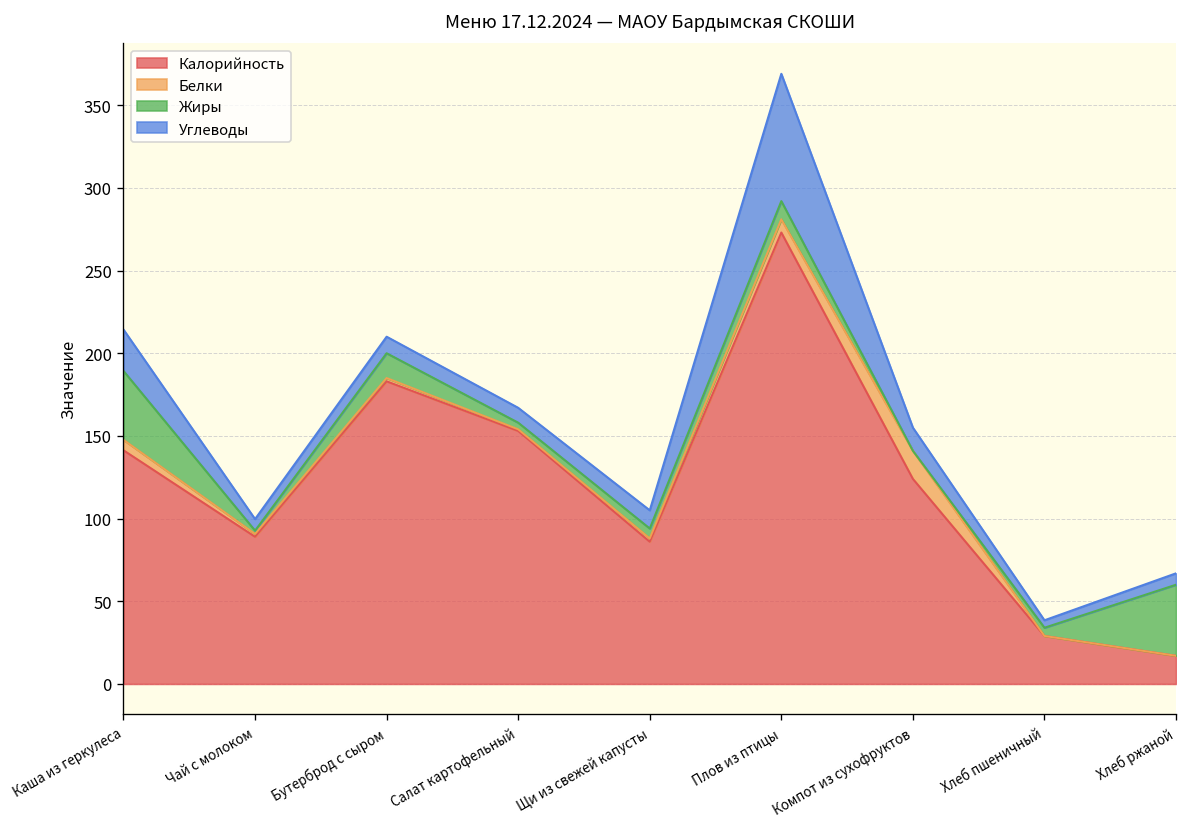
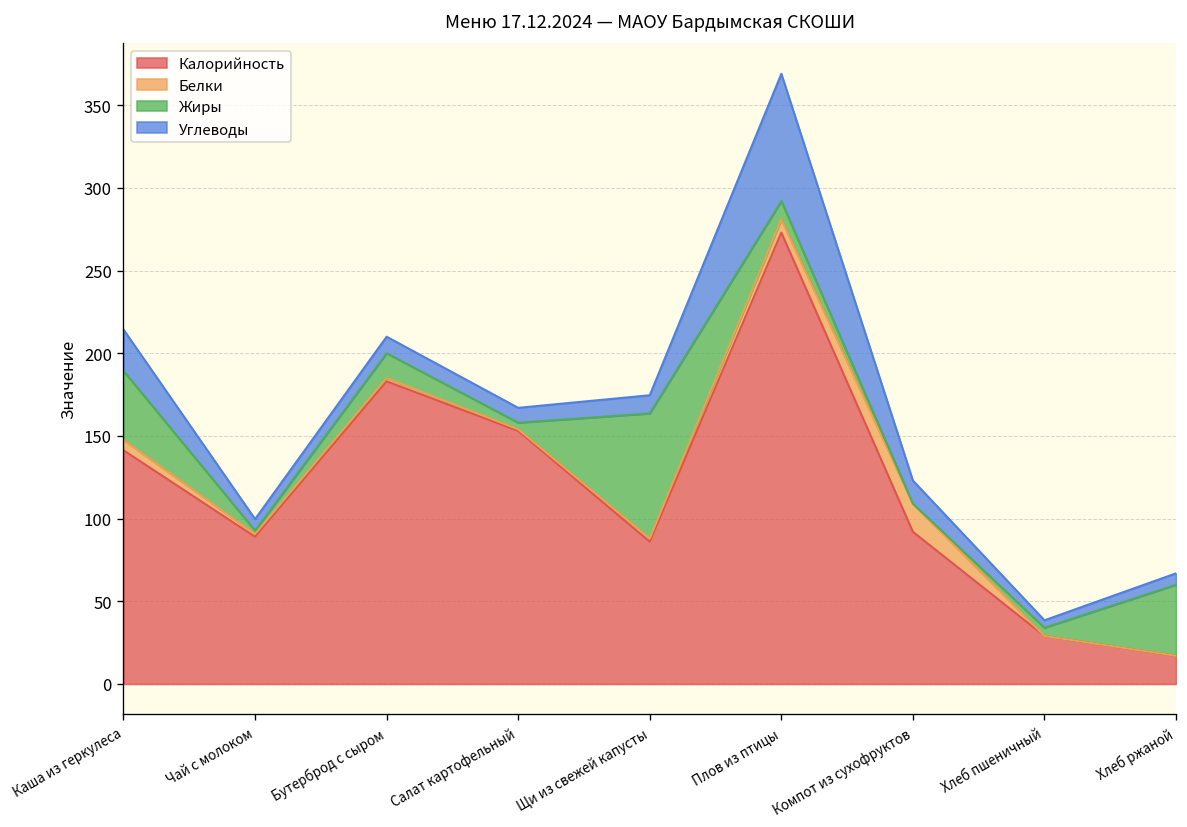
  {
    "Калорийность": {
      "Каша из геркулеса": 141,
      "Бутерброд с сыром": 183,
      "Щи из свежей капусты": 86,
      "Плов из птицы": 273,
-     "Компот из сухофруктов": 124
+     "Компот из сухофруктов": 92
    },
    "Белки": {
      "Каша из геркулеса": 6,
      "Бутерброд с сыром": 2,
      "Щи из свежей капусты": 2,
      "Плов из птицы": 8
    },
    "Жиры": {
      "Каша из геркулеса": 42,
      "Чай с молоком": 2,
      "Бутерброд с сыром": 15,
      "Салат картофельный": 4,
-     "Щи из свежей капусты": 6,
+     "Щи из свежей капусты": 76,
      "Плов из птицы": 11,
      "Хлеб пшеничный": 5,
      "Хлеб ржаной": 43
    },
    "Углеводы": {
      "Каша из геркулеса": 25,
      "Чай с молоком": 7,
      "Бутерброд с сыром": 10,
      "Салат картофельный": 9,
      "Щи из свежей капусты": 11,
      "Плов из птицы": 77,
      "Компот из сухофруктов": 14,
      "Хлеб пшеничный": 5,
      "Хлеб ржаной": 7
    }
  }
